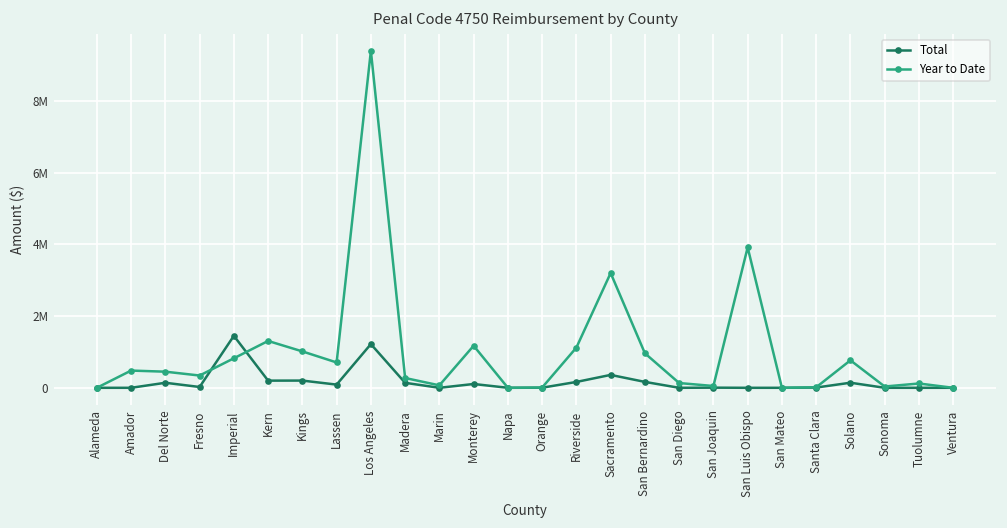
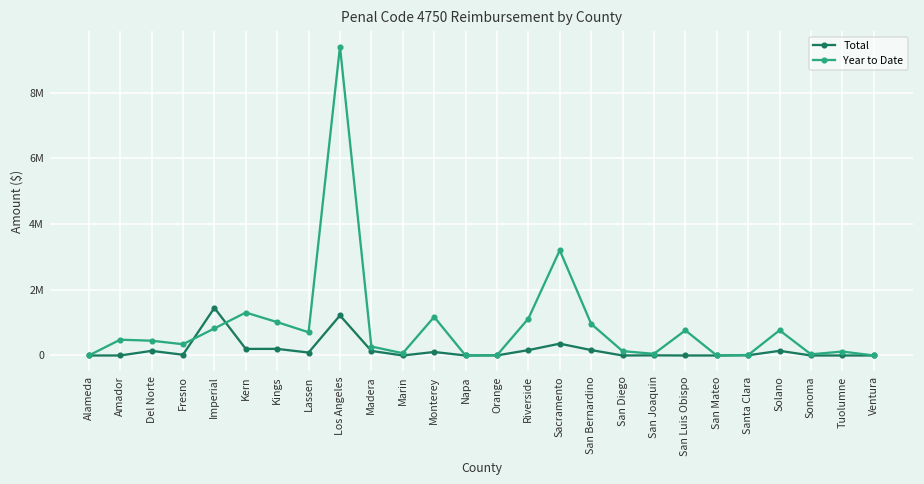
  {
    "Total": {
      "Amador": 0,
      "Del Norte": 100000,
      "Fresno": 0,
      "Imperial": 1500000,
      "Kern": 200000,
      "Kings": 200000,
      "Lassen": 100000,
      "Los Angeles": 1200000,
      "Madera": 100000,
      "Monterey": 100000,
      "Riverside": 200000,
      "Sacramento": 400000,
      "San Bernardino": 200000,
      "San Diego": 0,
      "San Luis Obispo": 0,
      "Solano": 100000,
      "Tuolumne": 0
    },
    "Year to Date": {
      "Amador": 500000,
      "Del Norte": 400000,
      "Fresno": 300000,
      "Imperial": 800000,
      "Kern": 1300000,
      "Kings": 1000000,
      "Lassen": 700000,
      "Los Angeles": 9400000,
      "Madera": 300000,
      "Monterey": 1200000,
      "Riverside": 1100000,
      "Sacramento": 3200000,
      "San Bernardino": 1000000,
      "San Diego": 100000,
-     "San Luis Obispo": 3900000,
+     "San Luis Obispo": 800000,
      "Solano": 800000,
      "Tuolumne": 100000
    }
  }
